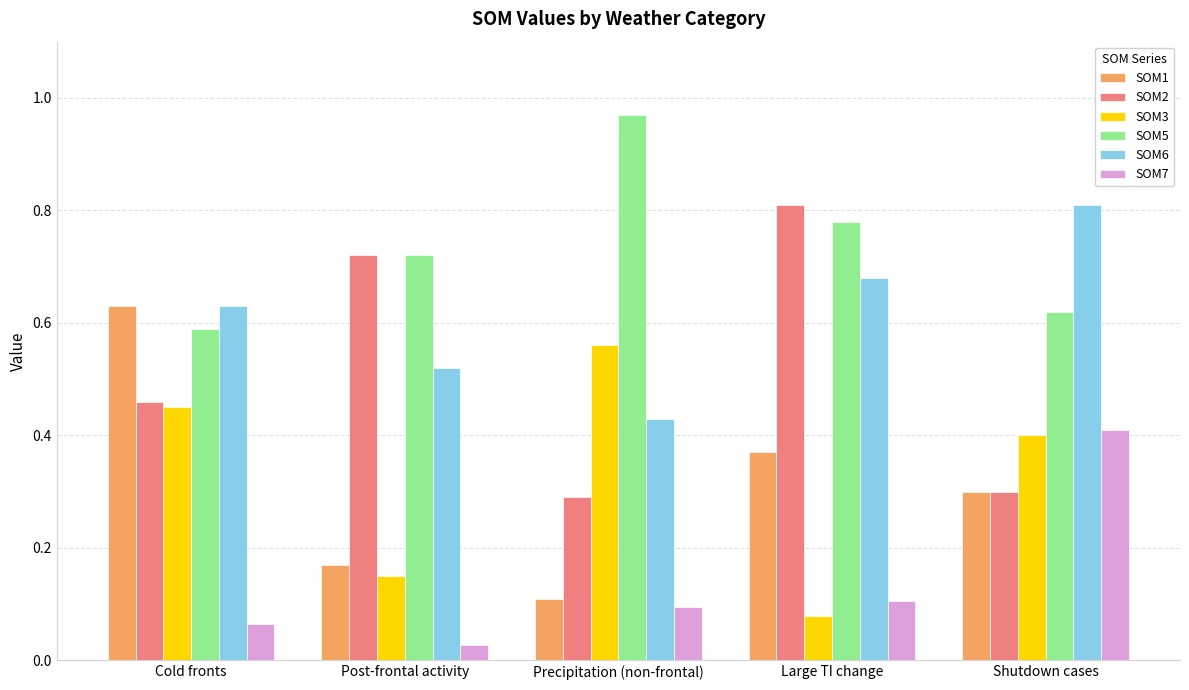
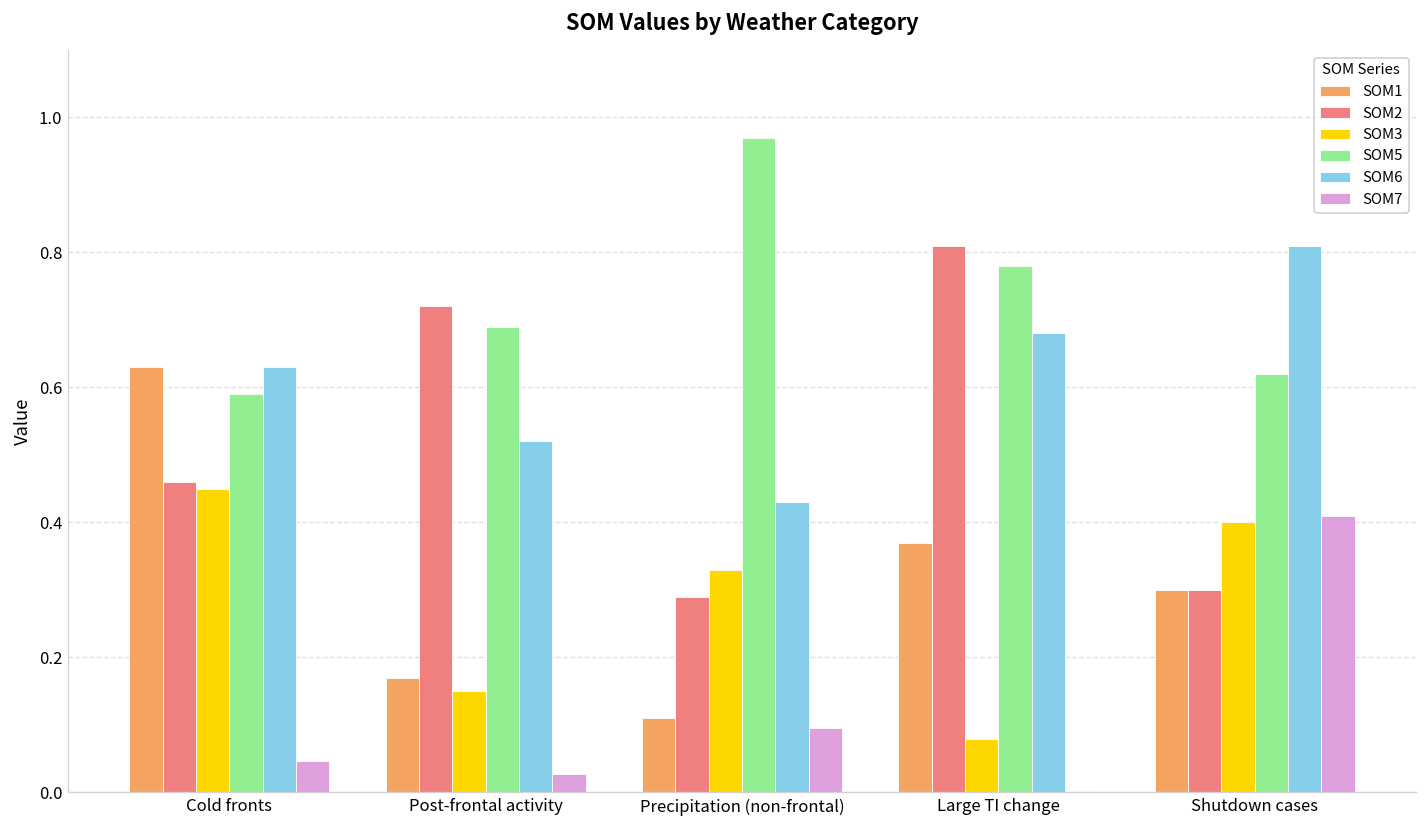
  {
    "SOM3": {
      "Cold fronts": 0.45,
      "Post-frontal activity": 0.15,
-     "Precipitation (non-frontal)": 0.56,
+     "Precipitation (non-frontal)": 0.33,
      "Large TI change": 0.08,
      "Shutdown cases": 0.40
    },
    "SOM5": {
      "Cold fronts": 0.59,
-     "Post-frontal activity": 0.72,
+     "Post-frontal activity": 0.69,
      "Precipitation (non-frontal)": 0.97,
      "Large TI change": 0.78,
      "Shutdown cases": 0.62
    },
    "SOM6": {
      "Cold fronts": 0.63,
      "Post-frontal activity": 0.52,
      "Precipitation (non-frontal)": 0.43,
      "Large TI change": 0.68,
      "Shutdown cases": 0.81
    },
    "SOM7": {
-     "Cold fronts": 0.07,
+     "Cold fronts": 0.05,
      "Post-frontal activity": 0.03,
      "Precipitation (non-frontal)": 0.10,
-     "Large TI change": 0.11,
+     "Large TI change": 0.00,
      "Shutdown cases": 0.41
    }
  }
